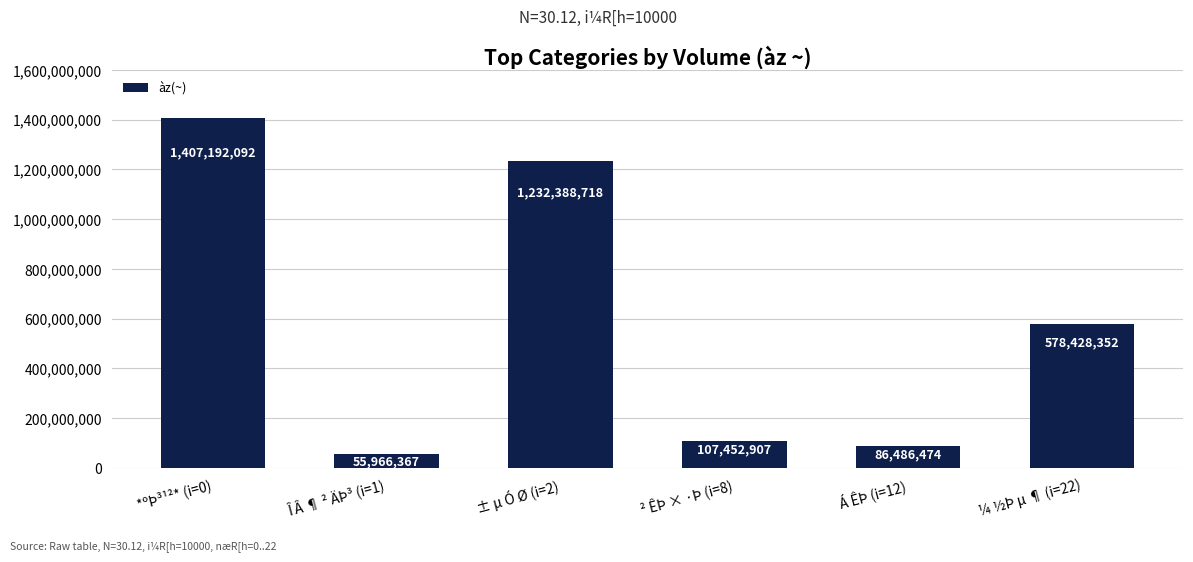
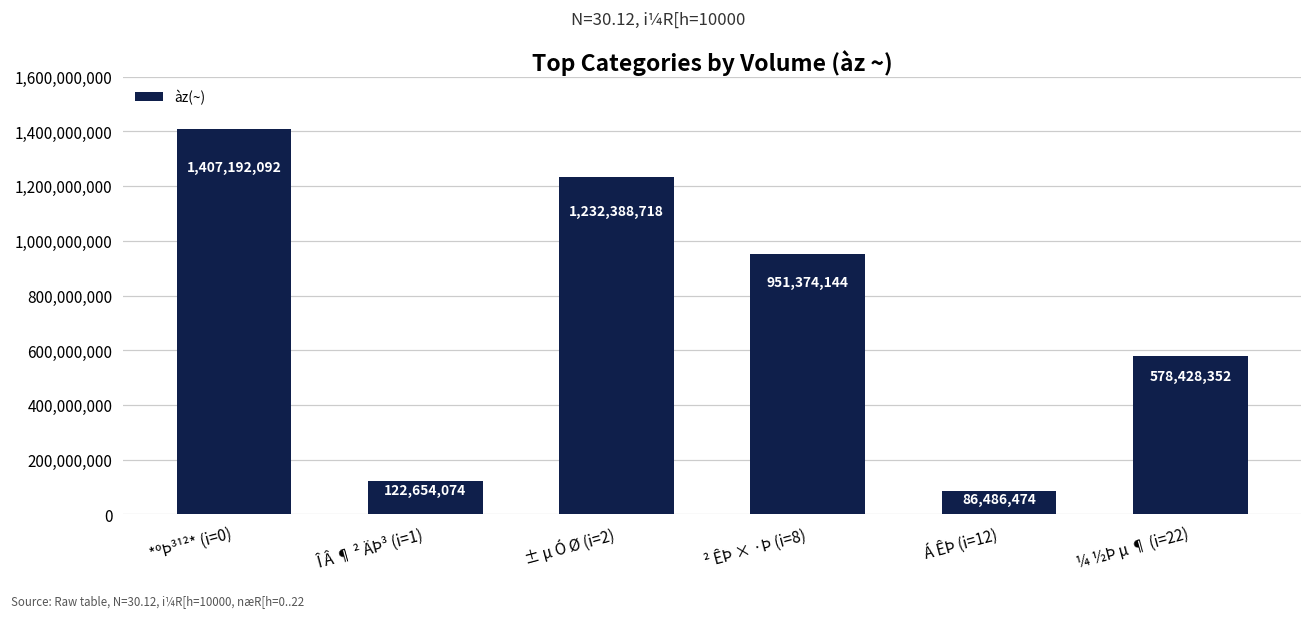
  {
    "*ºÞ³¹²* (i=0)": "1,407,192,092",
-   "Î Â ¶ ² ÄÞ³ (i=1)": "55,966,367",
+   "Î Â ¶ ² ÄÞ³ (i=1)": "122,654,074",
    "± µ Ó Ø (i=2)": "1,232,388,718",
-   "² ÊÞ × ·Þ (i=8)": "107,452,907",
+   "² ÊÞ × ·Þ (i=8)": "951,374,144",
    "Á ÊÞ (i=12)": "86,486,474",
    "¼ ½Þ µ ¶ (i=22)": "578,428,352"
  }
